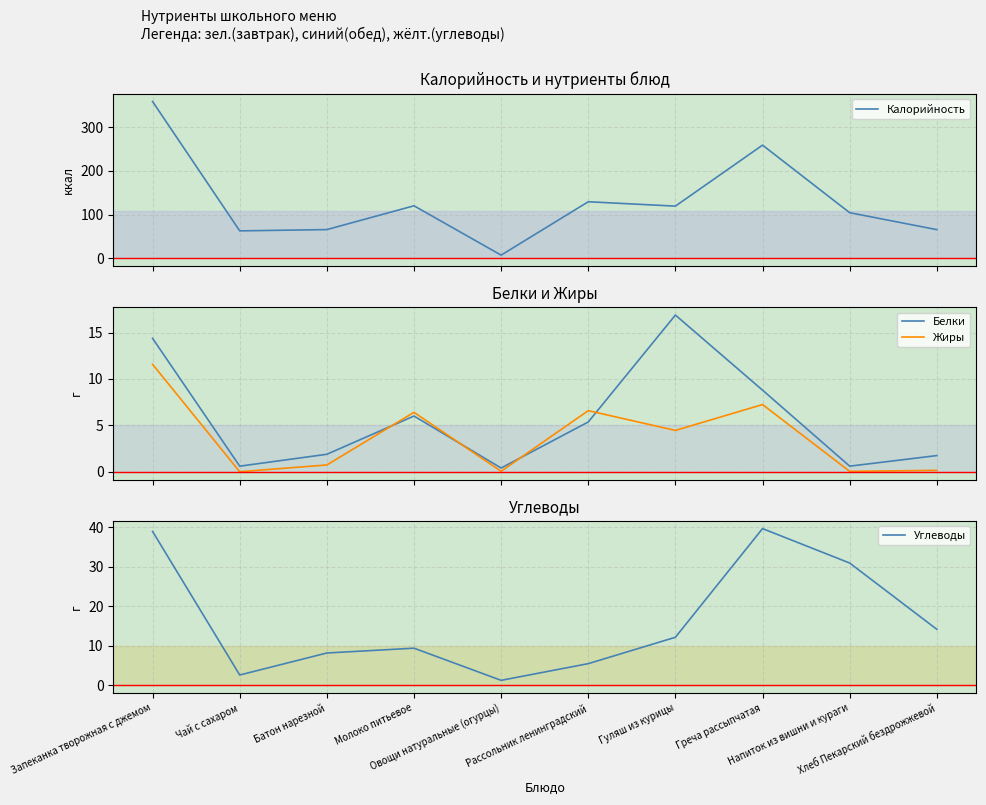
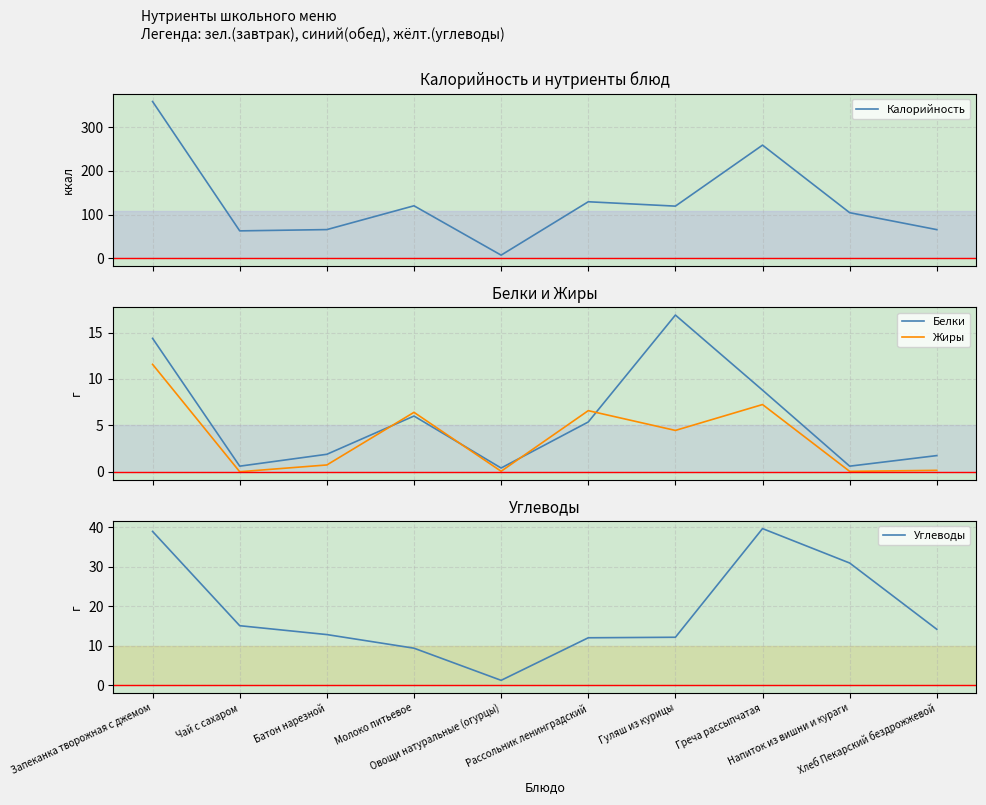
  {
    "Углеводы": {
      "Запеканка творожная с джемом": 39,
-     "Чай с сахаром": 3,
-     "Батон нарезной": 8,
+     "Чай с сахаром": 15,
+     "Батон нарезной": 13,
      "Молоко питьевое": 9,
      "Овощи натуральные (огурцы)": 1,
-     "Рассольник ленинградский": 5,
+     "Рассольник ленинградский": 12,
      "Гуляш из курицы": 12,
      "Греча рассыпчатая": 40,
      "Напиток из вишни и кураги": 31,
      "Хлеб Пекарский бездрожжевой": 14
    }
  }
